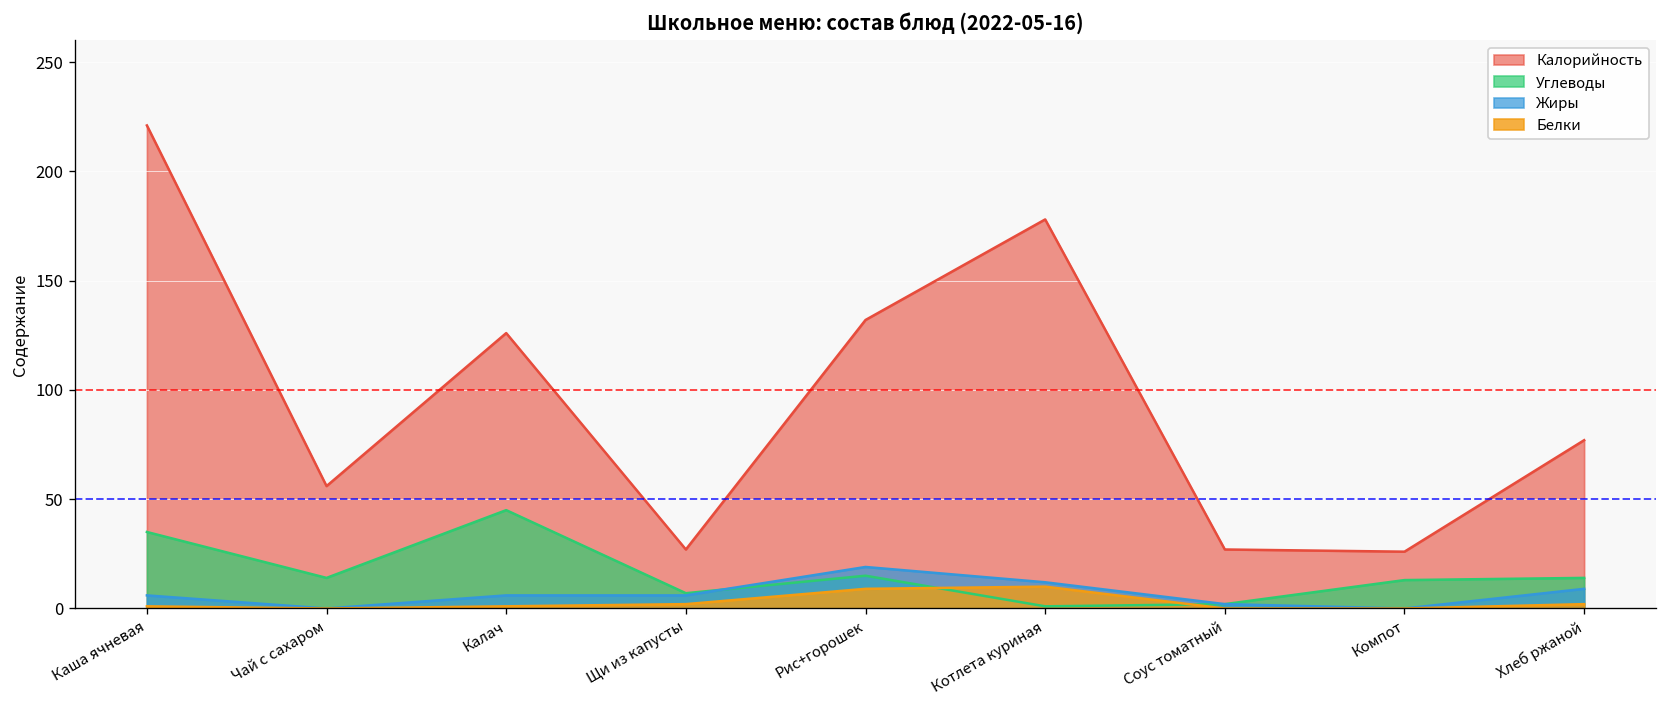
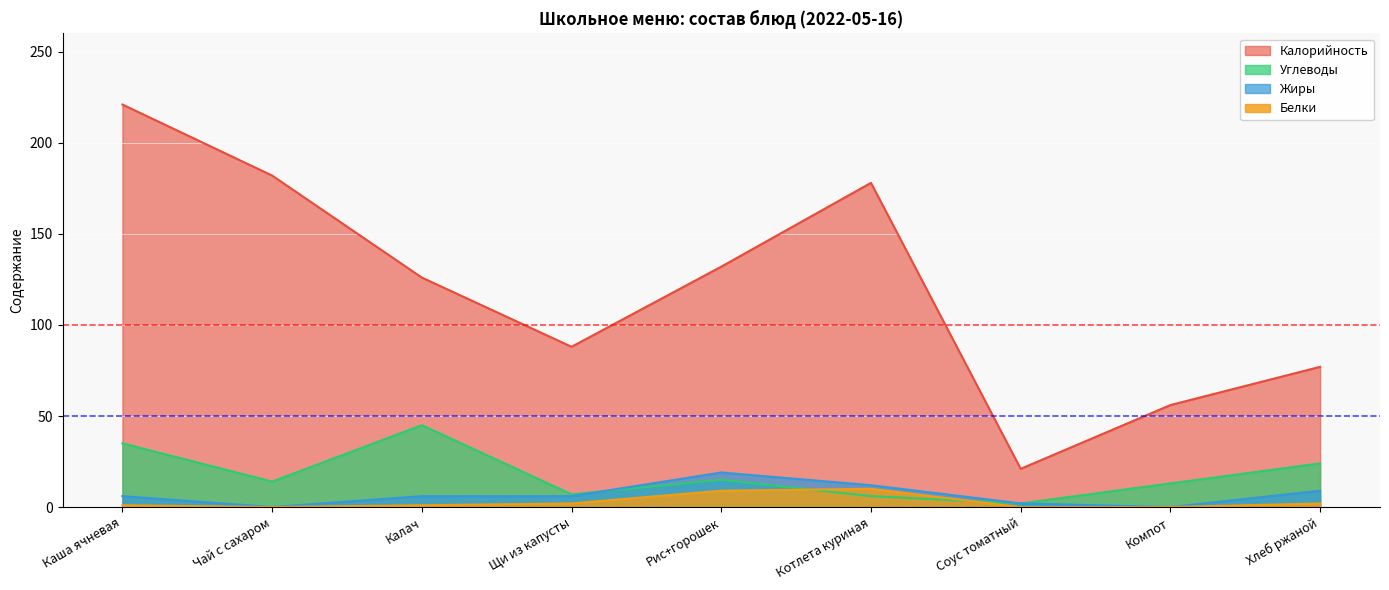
  {
    "Калорийность": {
      "Каша ячневая": 221,
-     "Чай с сахаром": 56,
+     "Чай с сахаром": 182,
      "Калач": 126,
-     "Щи из капусты": 27,
+     "Щи из капусты": 88,
      "Рис+горошек": 132,
      "Котлета куриная": 178,
-     "Соус томатный": 27,
-     "Компот": 26,
+     "Соус томатный": 21,
+     "Компот": 56,
      "Хлеб ржаной": 77
    },
    "Углеводы": {
      "Каша ячневая": 35,
      "Чай с сахаром": 14,
      "Калач": 45,
      "Рис+горошек": 15,
-     "Котлета куриная": 1,
+     "Котлета куриная": 6,
      "Компот": 13,
-     "Хлеб ржаной": 14
+     "Хлеб ржаной": 24
    },
    "Жиры": {
      "Каша ячневая": 6,
      "Калач": 6,
      "Рис+горошек": 19,
      "Котлета куриная": 12,
      "Хлеб ржаной": 9
    },
    "Белки": {
      "Каша ячневая": 1,
      "Калач": 1,
      "Щи из капусты": 2,
      "Рис+горошек": 9,
      "Котлета куриная": 10,
      "Соус томатный": 0,
      "Хлеб ржаной": 2
    }
  }
